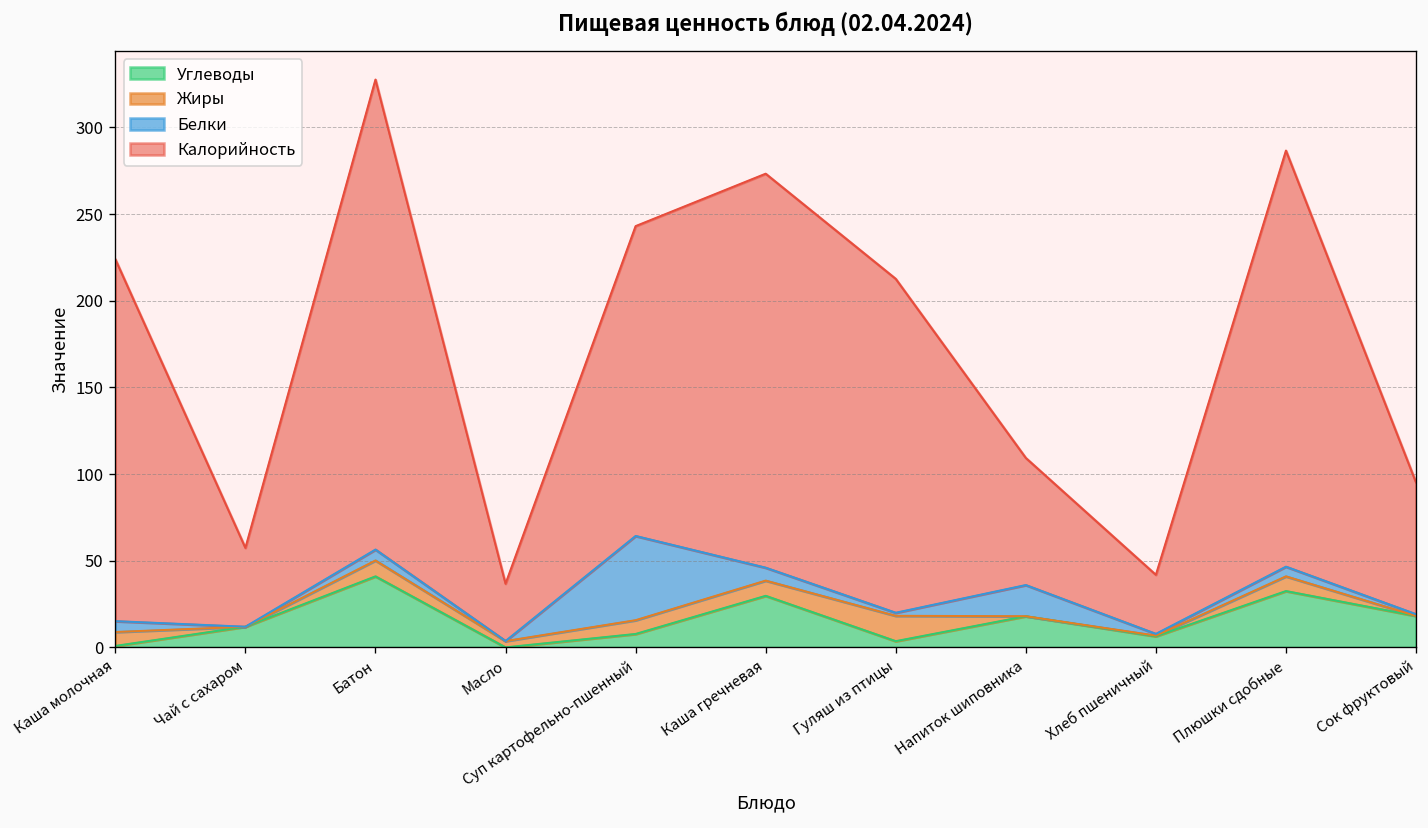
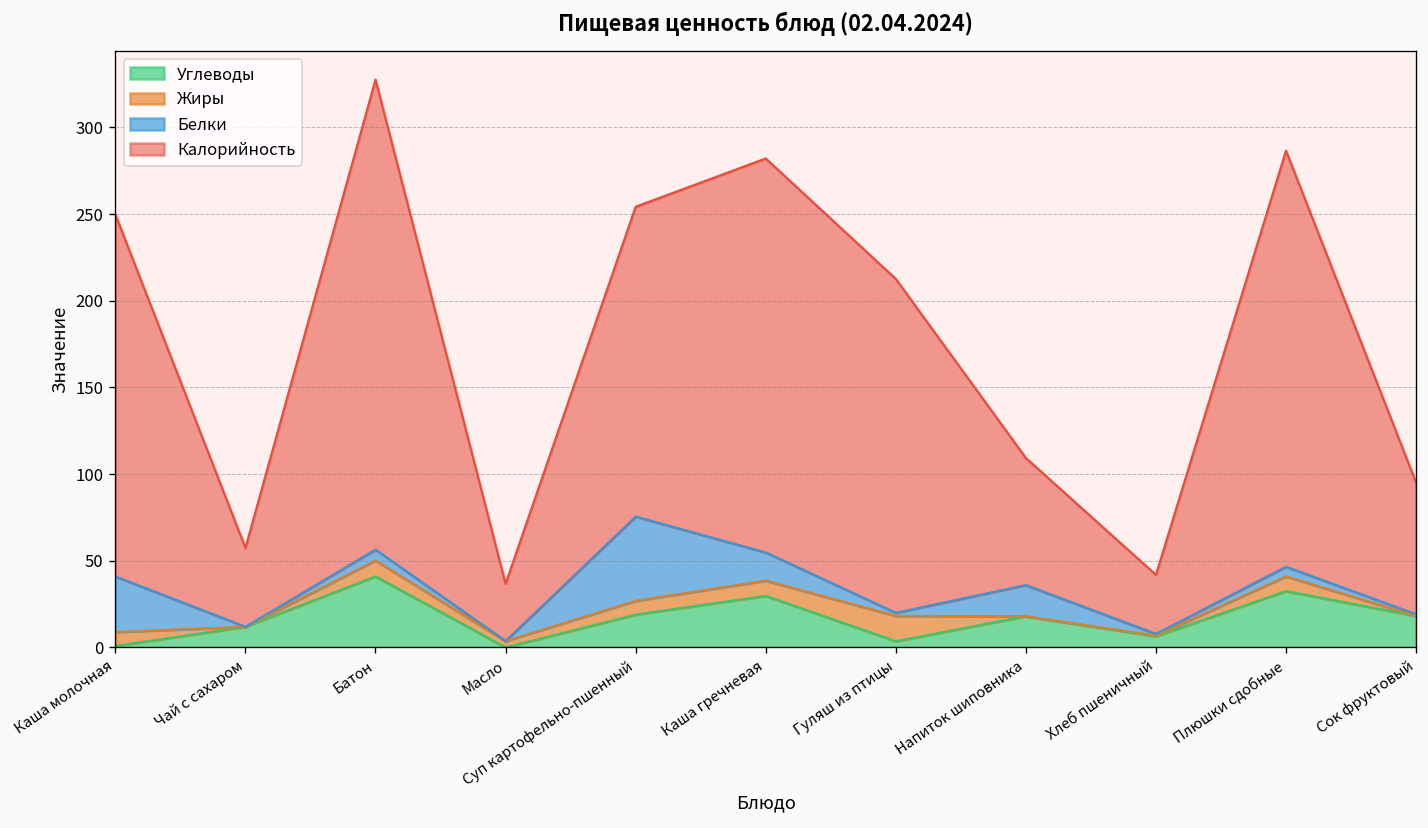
  {
    "Углеводы": {
      "Каша молочная": 1,
      "Батон": 41,
      "Масло": 0,
-     "Суп картофельно-пшенный": 8,
+     "Суп картофельно-пшенный": 19,
      "Каша гречневая": 30,
      "Гуляш из птицы": 4,
      "Плюшки сдобные": 33
    },
    "Белки": {
-     "Каша молочная": 6,
+     "Каша молочная": 32,
      "Батон": 6,
      "Суп картофельно-пшенный": 49,
-     "Каша гречневая": 7,
+     "Каша гречневая": 16,
      "Гуляш из птицы": 2,
      "Напиток шиповника": 18,
      "Плюшки сдобные": 6
    }
  }
